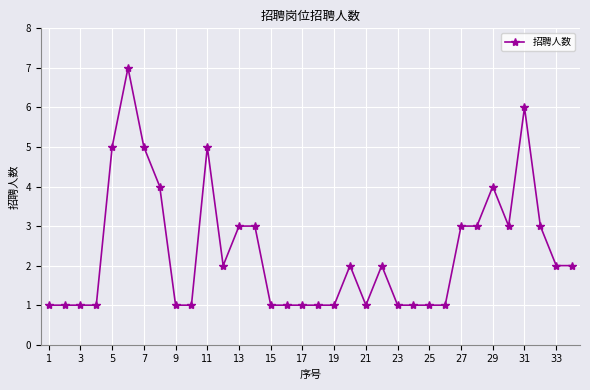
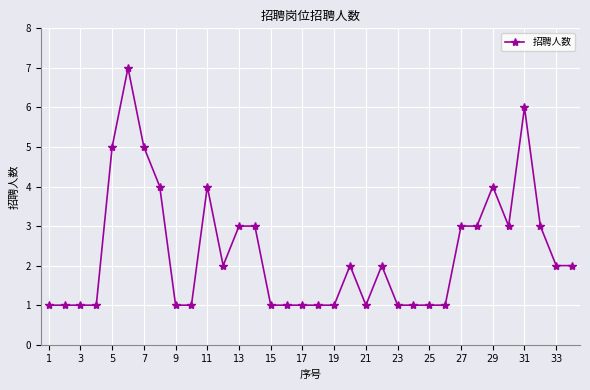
  {
    "1": 1,
    "3": 1,
    "5": 5,
    "7": 5,
    "9": 1,
-   "11": 5,
+   "11": 4,
    "13": 3,
    "15": 1,
    "17": 1,
    "19": 1,
    "21": 1,
    "23": 1,
    "25": 1,
    "27": 3,
    "29": 4,
    "31": 6,
    "33": 2
  }
